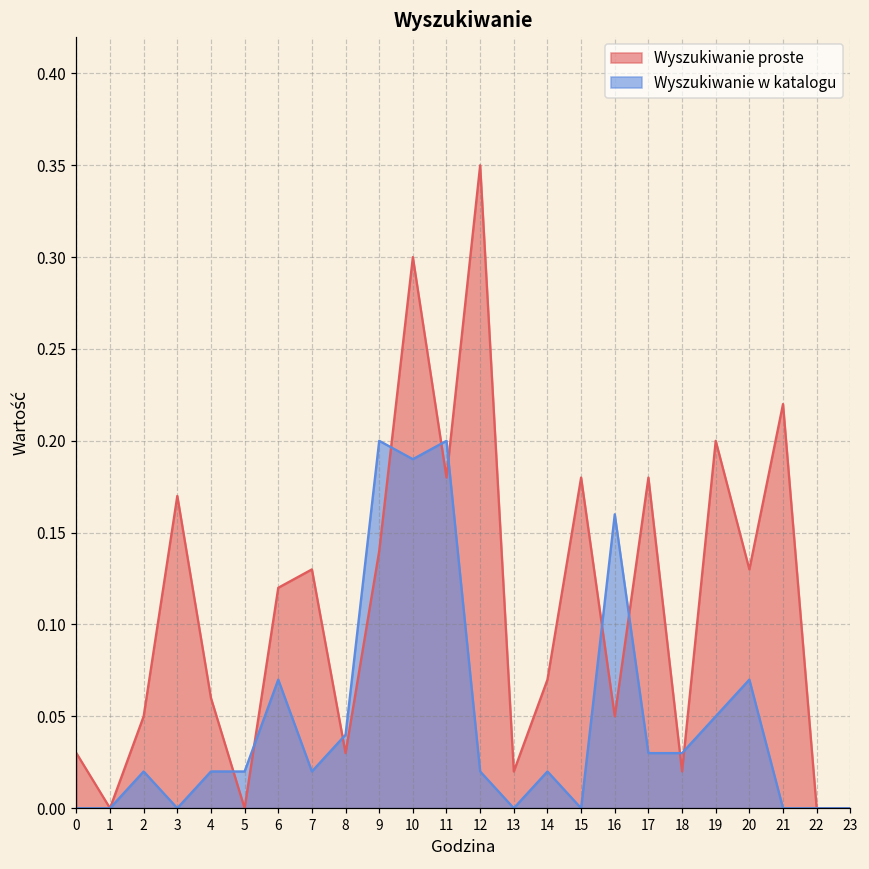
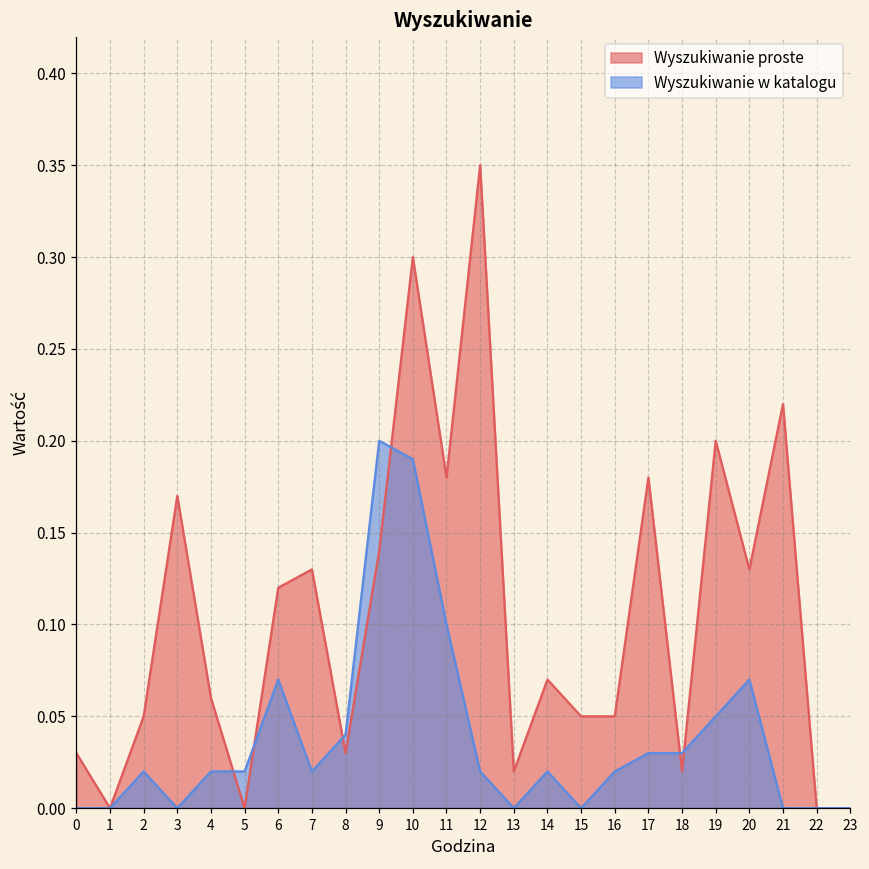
  {
    "Wyszukiwanie proste": {
      "0": 0.03,
      "2": 0.05,
      "3": 0.17,
      "4": 0.06,
      "5": 0.00,
      "6": 0.12,
      "7": 0.13,
      "8": 0.03,
      "9": 0.14,
      "10": 0.30,
      "11": 0.18,
      "12": 0.35,
      "13": 0.02,
      "14": 0.07,
-     "15": 0.18,
+     "15": 0.05,
      "16": 0.05,
      "17": 0.18,
      "18": 0.02,
      "19": 0.20,
      "20": 0.13,
      "21": 0.22
    },
    "Wyszukiwanie w katalogu": {
      "0": 0.00,
      "2": 0.02,
      "3": 0.00,
      "4": 0.02,
      "5": 0.02,
      "6": 0.07,
      "7": 0.02,
      "8": 0.04,
      "9": 0.20,
      "10": 0.19,
-     "11": 0.2,
+     "11": 0.1,
      "12": 0.02,
      "13": 0.00,
      "14": 0.02,
      "15": 0.00,
-     "16": 0.16,
+     "16": 0.02,
      "17": 0.03,
      "18": 0.03,
      "19": 0.05,
      "20": 0.07,
      "21": 0.00
    }
  }
